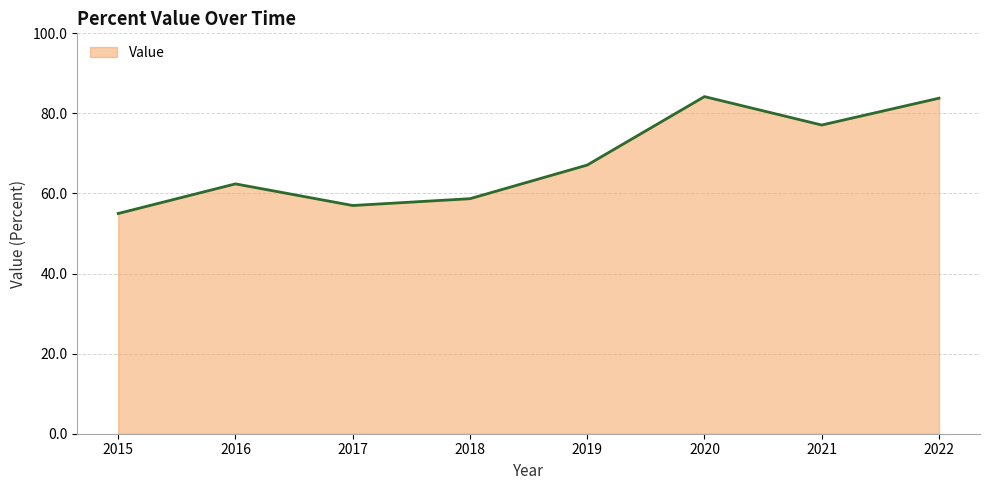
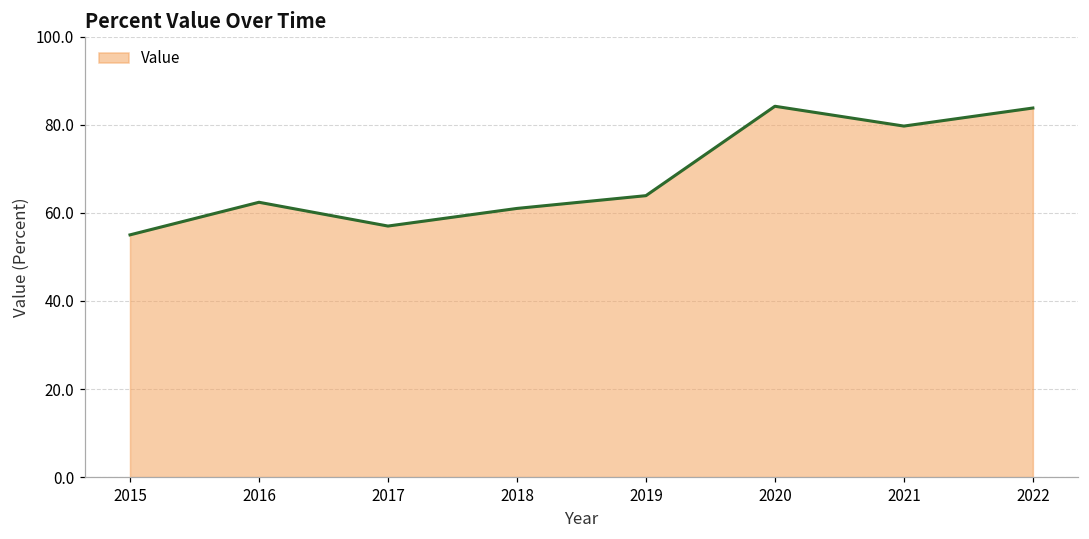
  {
    "2015": 55,
    "2016": 62,
    "2017": 57,
-   "2018": 59,
-   "2019": 67,
+   "2018": 61,
+   "2019": 64,
    "2020": 84,
-   "2021": 77,
+   "2021": 80,
    "2022": 84
  }
